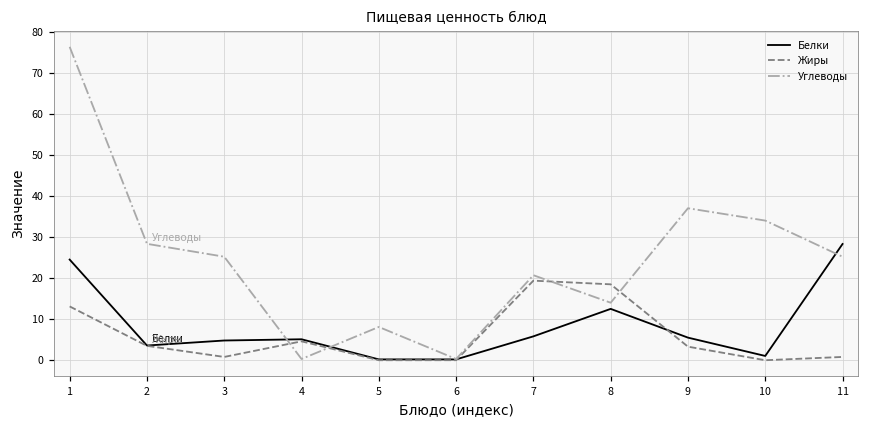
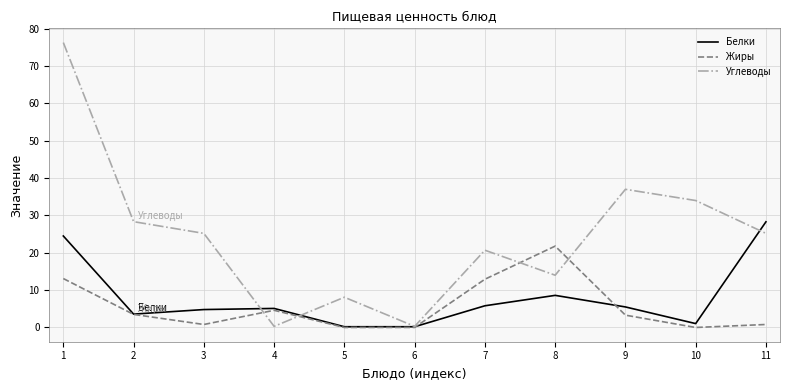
  {
    "Белки": {
      "1": 25,
      "3": 5,
      "7": 6,
-     "8": 13,
+     "8": 9,
      "9": 6,
      "10": 1,
      "11": 28
    },
    "Жиры": {
      "1": 13,
      "3": 1,
-     "7": 19,
-     "8": 18,
+     "7": 13,
+     "8": 22,
      "9": 3,
      "10": 0,
      "11": 1
    },
    "Углеводы": {
      "1": 76,
      "2": 28,
      "3": 25,
      "4": 0,
      "5": 8,
      "7": 21,
      "8": 14,
      "9": 37,
      "10": 34,
      "11": 25
    }
  }
